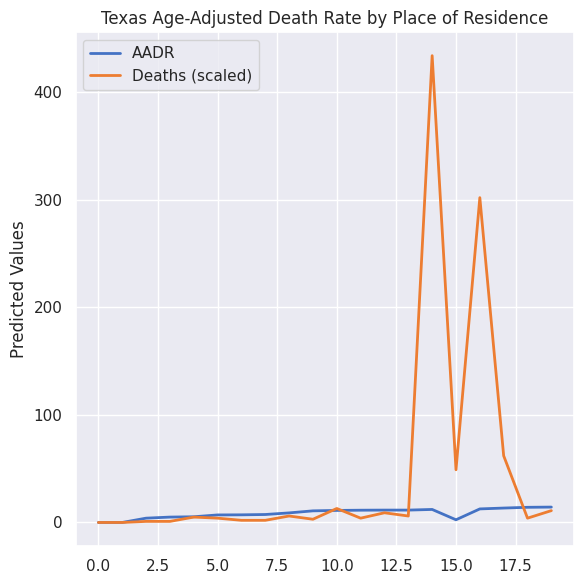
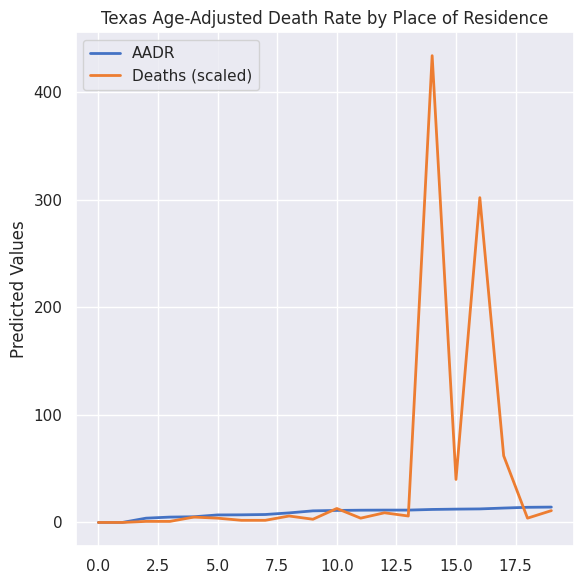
  {
    "AADR": {
      "5.0": 7,
-     "15.0": 3
+     "15.0": 12
    },
    "Deaths (scaled)": {
      "5.0": 4,
-     "15.0": 49
+     "15.0": 40
    }
  }
